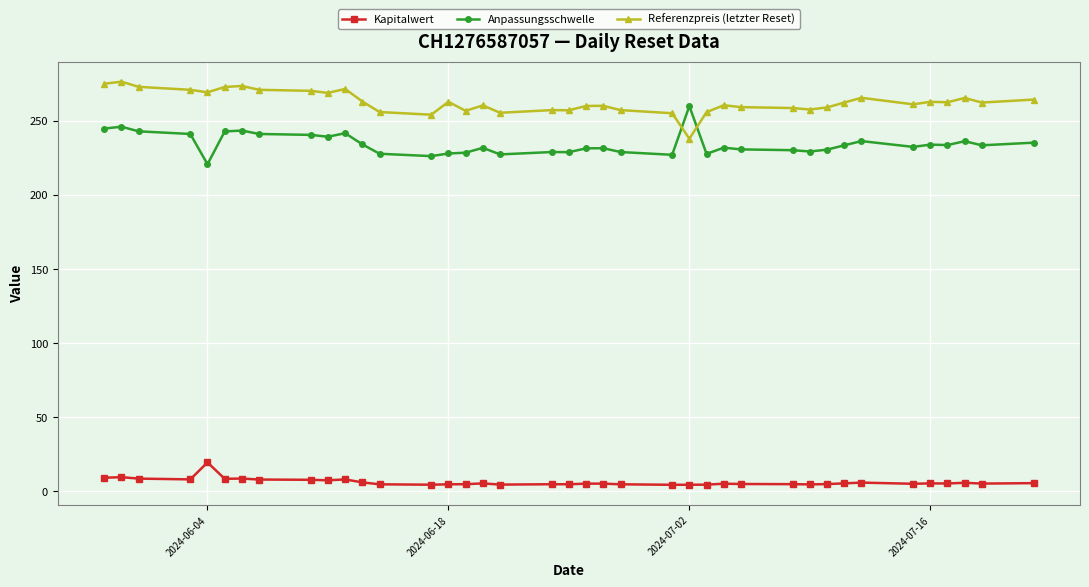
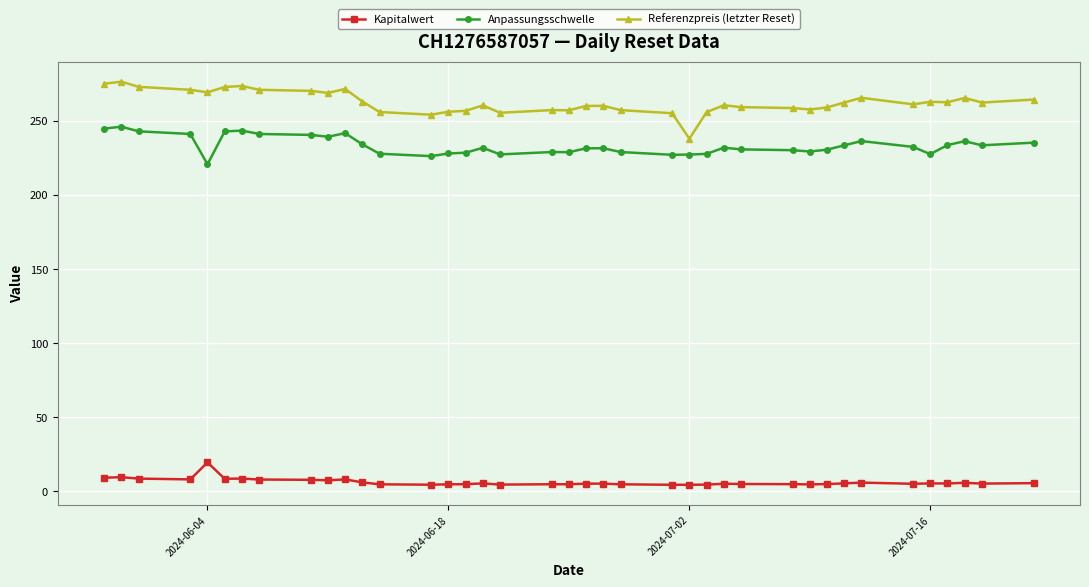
  {
    "Kapitalwert": {
      "2024-06-04": 19,
      "2024-06-18": 5,
      "2024-07-02": 4,
      "2024-07-16": 5
    },
    "Anpassungsschwelle": {
      "2024-06-04": 221,
      "2024-06-18": 228,
-     "2024-07-02": 260,
-     "2024-07-16": 234
+     "2024-07-02": 227,
+     "2024-07-16": 227
    },
    "Referenzpreis (letzter Reset)": {
      "2024-06-04": 269,
-     "2024-06-18": 263,
+     "2024-06-18": 256,
      "2024-07-02": 238,
      "2024-07-16": 263
    }
  }
